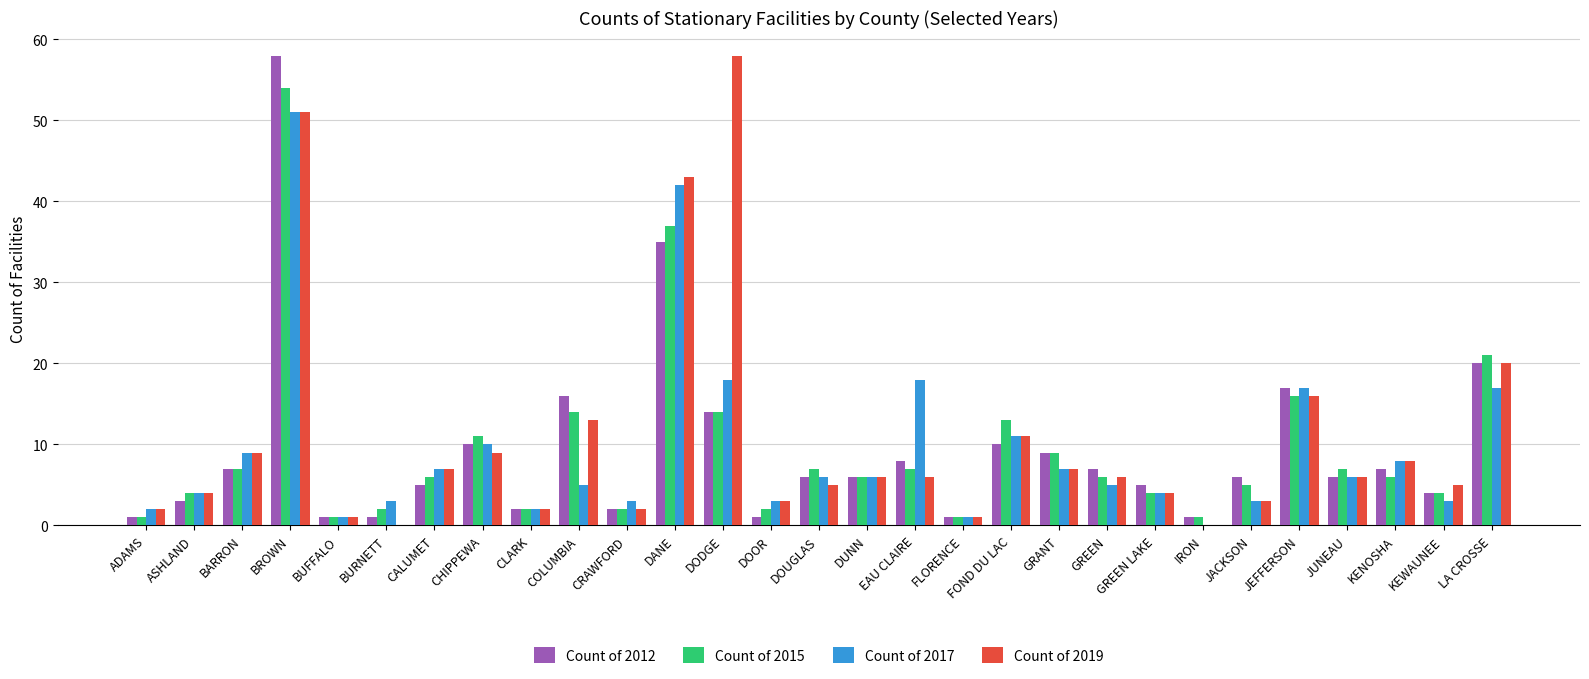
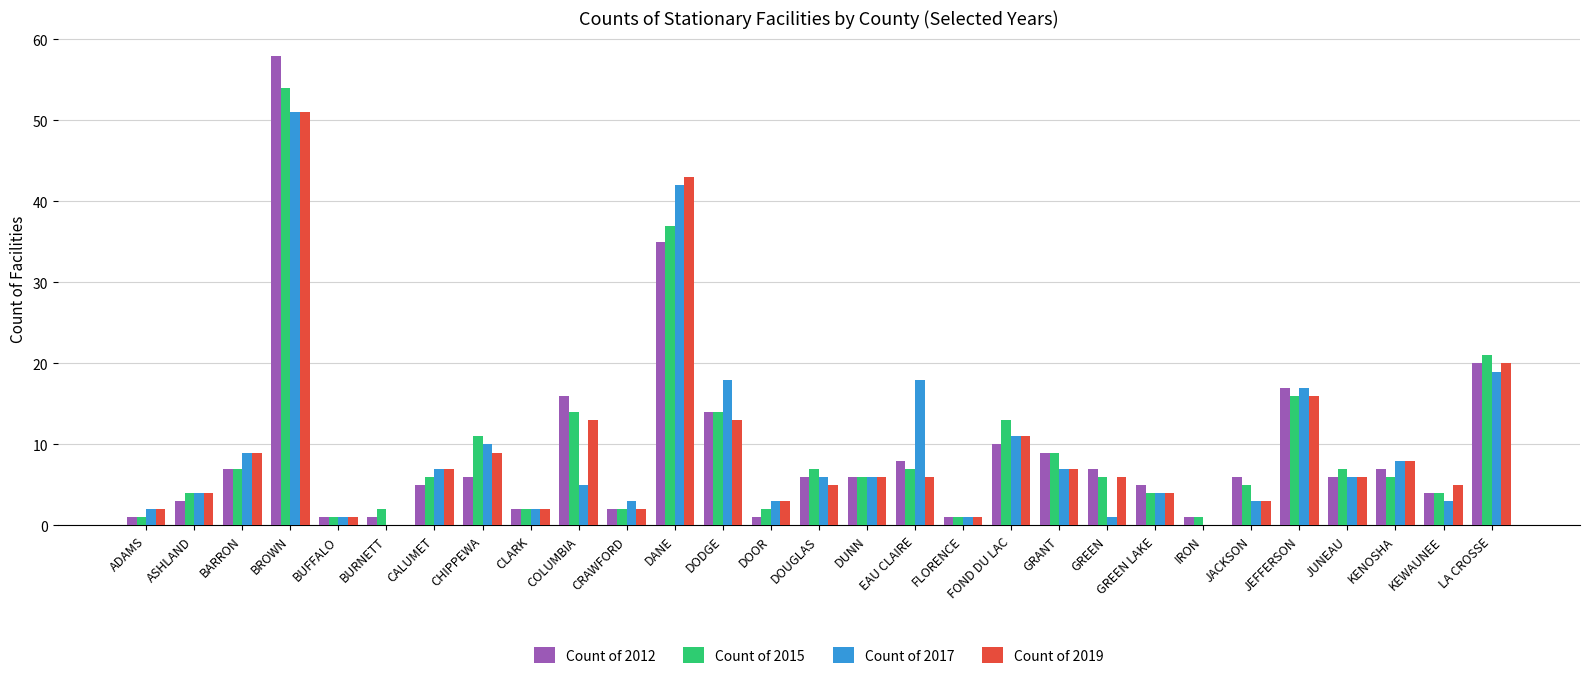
  {
    "Count of 2012": {
      "ADAMS": 1,
      "ASHLAND": 3,
      "BARRON": 7,
      "BROWN": 58,
      "BUFFALO": 1,
      "BURNETT": 1,
      "CALUMET": 5,
-     "CHIPPEWA": 10,
+     "CHIPPEWA": 6,
      "CLARK": 2,
      "COLUMBIA": 16,
      "CRAWFORD": 2,
      "DANE": 35,
      "DODGE": 14,
      "DOOR": 1,
      "DOUGLAS": 6,
      "DUNN": 6,
      "EAU CLAIRE": 8,
      "FLORENCE": 1,
      "FOND DU LAC": 10,
      "GRANT": 9,
      "GREEN": 7,
      "GREEN LAKE": 5,
      "IRON": 1,
      "JACKSON": 6,
      "JEFFERSON": 17,
      "JUNEAU": 6,
      "KENOSHA": 7,
      "KEWAUNEE": 4,
      "LA CROSSE": 20
    },
    "Count of 2015": {
      "ADAMS": 1,
      "ASHLAND": 4,
      "BARRON": 7,
      "BROWN": 54,
      "BUFFALO": 1,
      "BURNETT": 2,
      "CALUMET": 6,
      "CHIPPEWA": 11,
      "CLARK": 2,
      "COLUMBIA": 14,
      "CRAWFORD": 2,
      "DANE": 37,
      "DODGE": 14,
      "DOOR": 2,
      "DOUGLAS": 7,
      "DUNN": 6,
      "EAU CLAIRE": 7,
      "FLORENCE": 1,
      "FOND DU LAC": 13,
      "GRANT": 9,
      "GREEN": 6,
      "GREEN LAKE": 4,
      "IRON": 1,
      "JACKSON": 5,
      "JEFFERSON": 16,
      "JUNEAU": 7,
      "KENOSHA": 6,
      "KEWAUNEE": 4,
      "LA CROSSE": 21
    },
    "Count of 2017": {
      "ADAMS": 2,
      "ASHLAND": 4,
      "BARRON": 9,
      "BROWN": 51,
      "BUFFALO": 1,
-     "BURNETT": 3,
+     "BURNETT": 0,
      "CALUMET": 7,
      "CHIPPEWA": 10,
      "CLARK": 2,
      "COLUMBIA": 5,
      "CRAWFORD": 3,
      "DANE": 42,
      "DODGE": 18,
      "DOOR": 3,
      "DOUGLAS": 6,
      "DUNN": 6,
      "EAU CLAIRE": 18,
      "FLORENCE": 1,
      "FOND DU LAC": 11,
      "GRANT": 7,
-     "GREEN": 5,
+     "GREEN": 1,
      "GREEN LAKE": 4,
      "IRON": 0,
      "JACKSON": 3,
      "JEFFERSON": 17,
      "JUNEAU": 6,
      "KENOSHA": 8,
      "KEWAUNEE": 3,
-     "LA CROSSE": 17
+     "LA CROSSE": 19
    },
    "Count of 2019": {
      "ADAMS": 2,
      "ASHLAND": 4,
      "BARRON": 9,
      "BROWN": 51,
      "BUFFALO": 1,
      "BURNETT": 0,
      "CALUMET": 7,
      "CHIPPEWA": 9,
      "CLARK": 2,
      "COLUMBIA": 13,
      "CRAWFORD": 2,
      "DANE": 43,
-     "DODGE": 58,
+     "DODGE": 13,
      "DOOR": 3,
      "DOUGLAS": 5,
      "DUNN": 6,
      "EAU CLAIRE": 6,
      "FLORENCE": 1,
      "FOND DU LAC": 11,
      "GRANT": 7,
      "GREEN": 6,
      "GREEN LAKE": 4,
      "IRON": 0,
      "JACKSON": 3,
      "JEFFERSON": 16,
      "JUNEAU": 6,
      "KENOSHA": 8,
      "KEWAUNEE": 5,
      "LA CROSSE": 20
    }
  }
